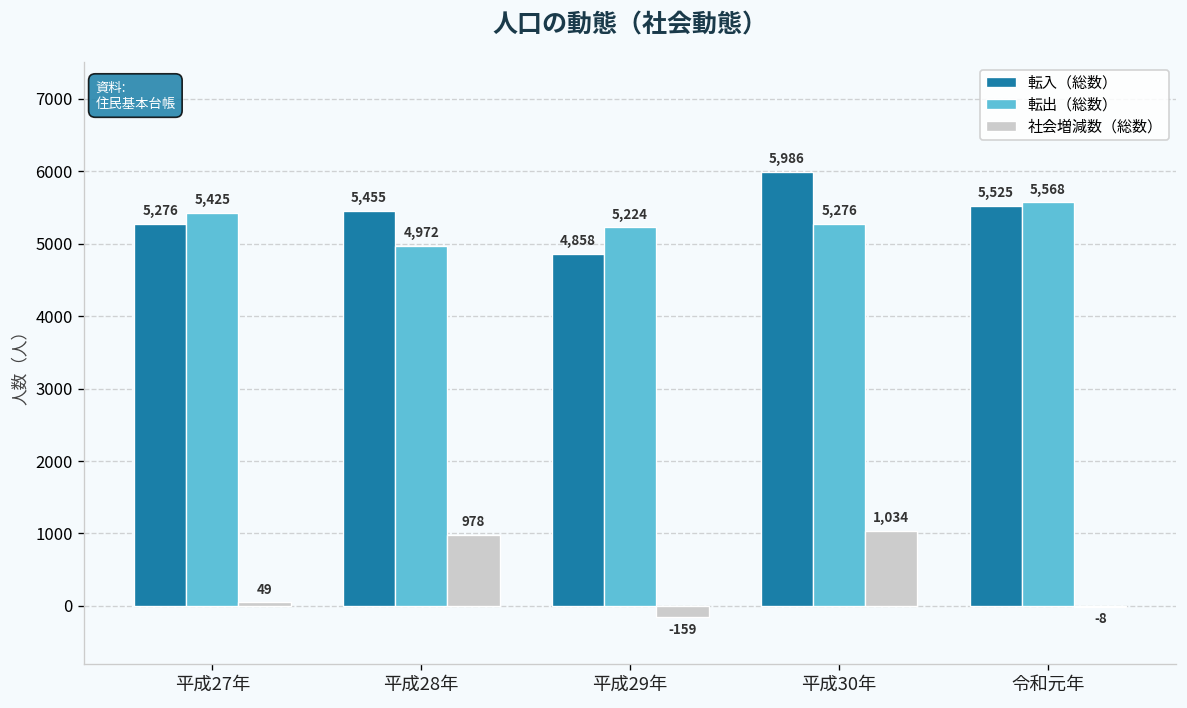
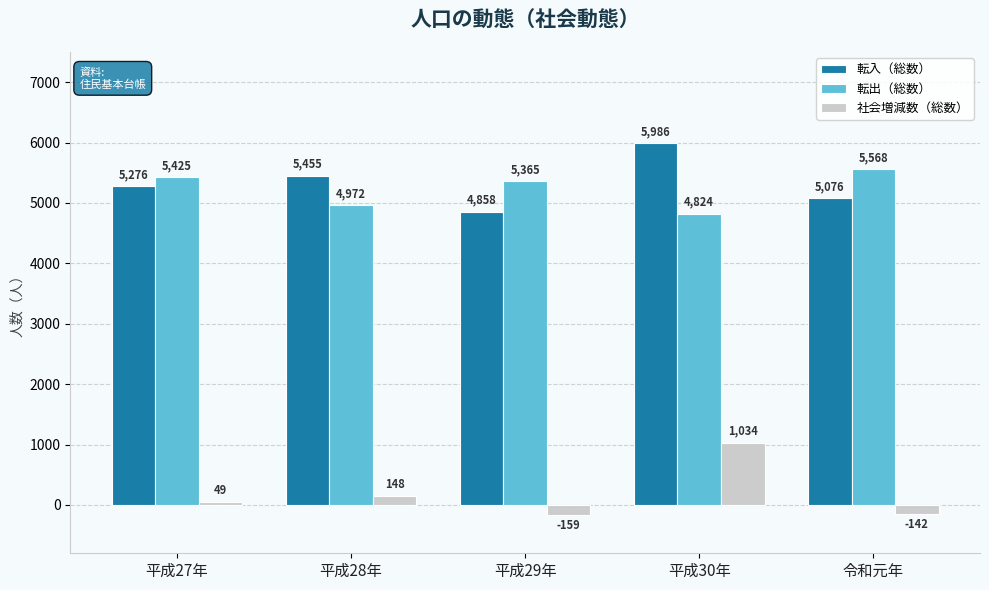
  {
    "転入（総数）": {
      "平成27年": "5,276",
      "平成28年": "5,455",
      "平成29年": "4,858",
      "平成30年": "5,986",
-     "令和元年": "5,525"
+     "令和元年": "5,076"
    },
    "転出（総数）": {
      "平成27年": "5,425",
      "平成28年": "4,972",
-     "平成29年": "5,224",
-     "平成30年": "5,276",
+     "平成29年": "5,365",
+     "平成30年": "4,824",
      "令和元年": "5,568"
    },
    "社会増減数（総数）": {
      "平成27年": "49",
-     "平成28年": "978",
+     "平成28年": "148",
      "平成29年": "-159",
      "平成30年": "1,034",
-     "令和元年": "-8"
+     "令和元年": "-142"
    }
  }
